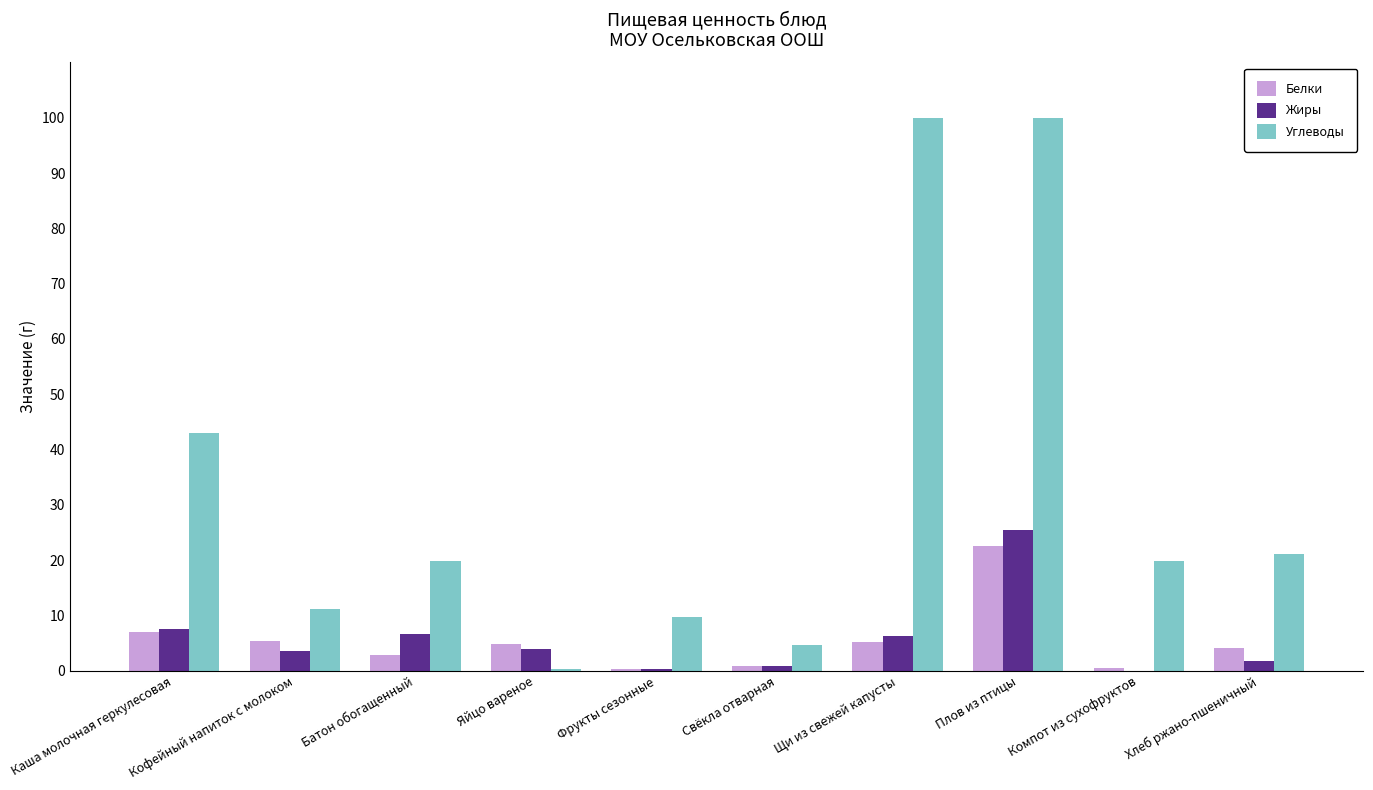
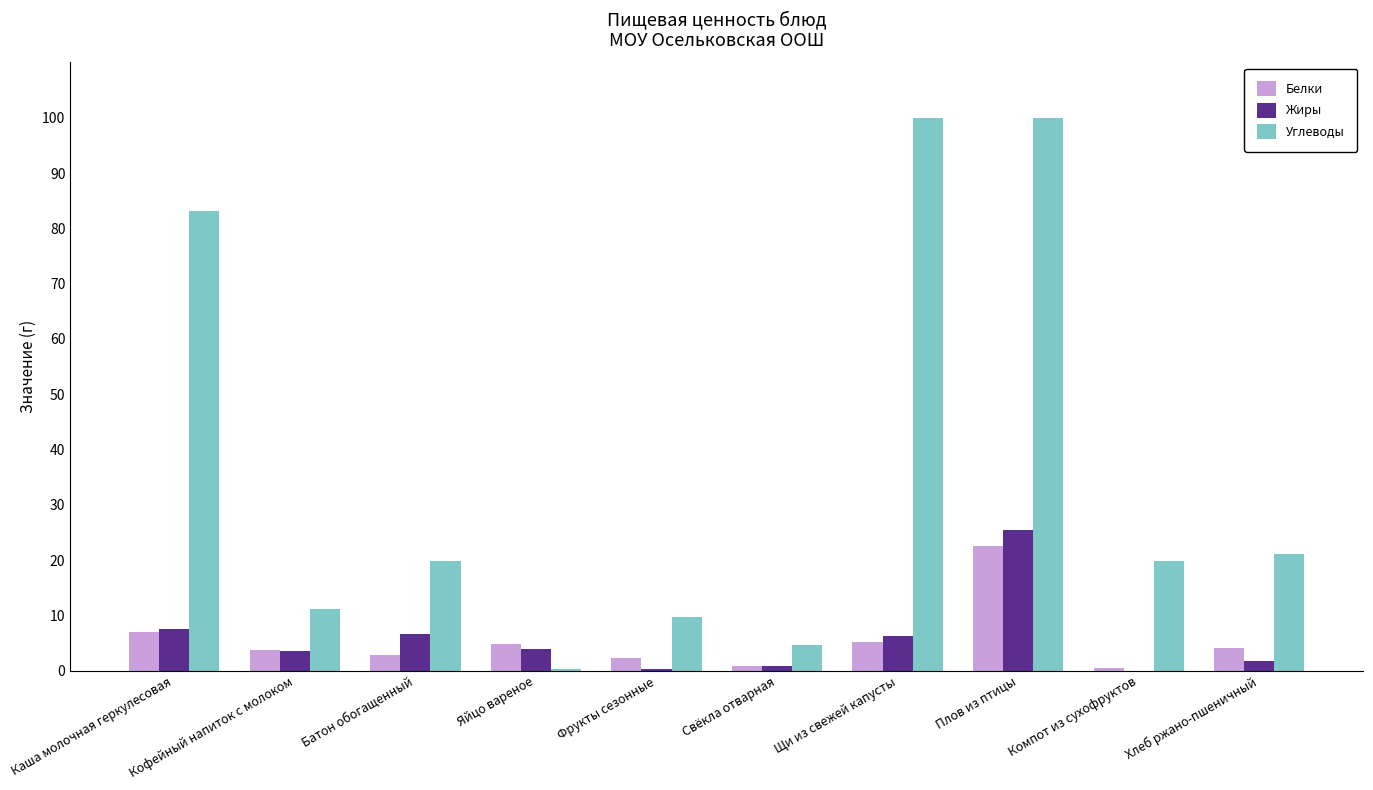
  {
    "Белки": {
      "Каша молочная геркулесовая": 7,
-     "Кофейный напиток с молоком": 5,
+     "Кофейный напиток с молоком": 4,
      "Батон обогащенный": 3,
      "Яйцо вареное": 5,
-     "Фрукты сезонные": 0,
+     "Фрукты сезонные": 2,
      "Свёкла отварная": 1,
      "Щи из свежей капусты": 5,
      "Плов из птицы": 23,
      "Компот из сухофруктов": 1,
      "Хлеб ржано-пшеничный": 4
    },
    "Жиры": {
      "Каша молочная геркулесовая": 8,
      "Кофейный напиток с молоком": 4,
      "Батон обогащенный": 7,
      "Яйцо вареное": 4,
      "Свёкла отварная": 1,
      "Щи из свежей капусты": 6,
      "Плов из птицы": 26,
      "Компот из сухофруктов": 0,
      "Хлеб ржано-пшеничный": 2
    },
    "Углеводы": {
-     "Каша молочная геркулесовая": 43,
+     "Каша молочная геркулесовая": 83,
      "Кофейный напиток с молоком": 11,
      "Батон обогащенный": 20,
      "Фрукты сезонные": 10,
      "Свёкла отварная": 5,
      "Щи из свежей капусты": 100,
      "Плов из птицы": 100,
      "Компот из сухофруктов": 20,
      "Хлеб ржано-пшеничный": 21
    }
  }
